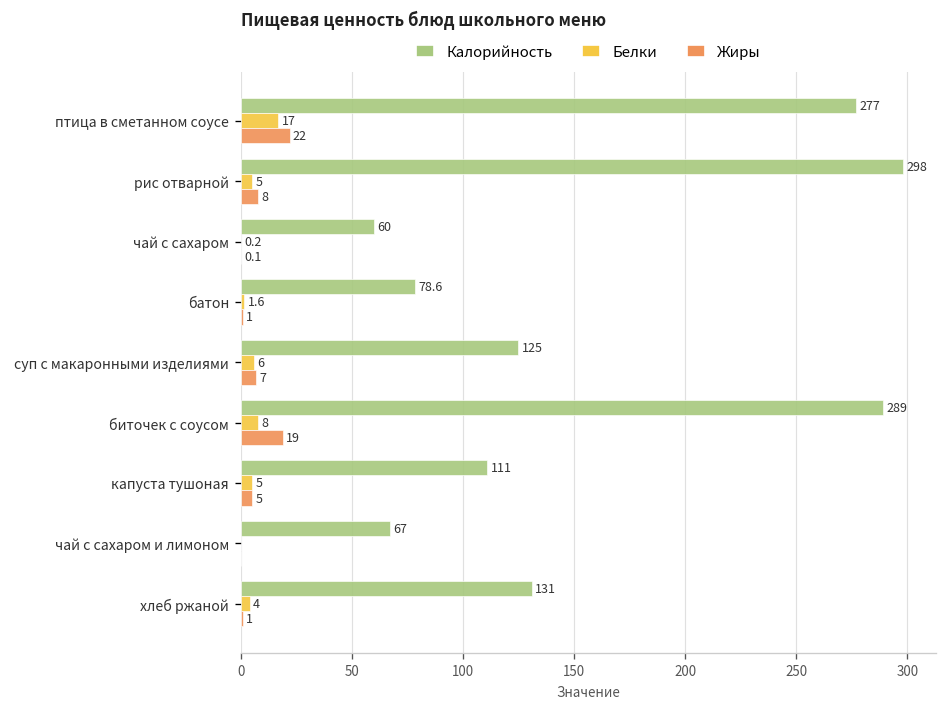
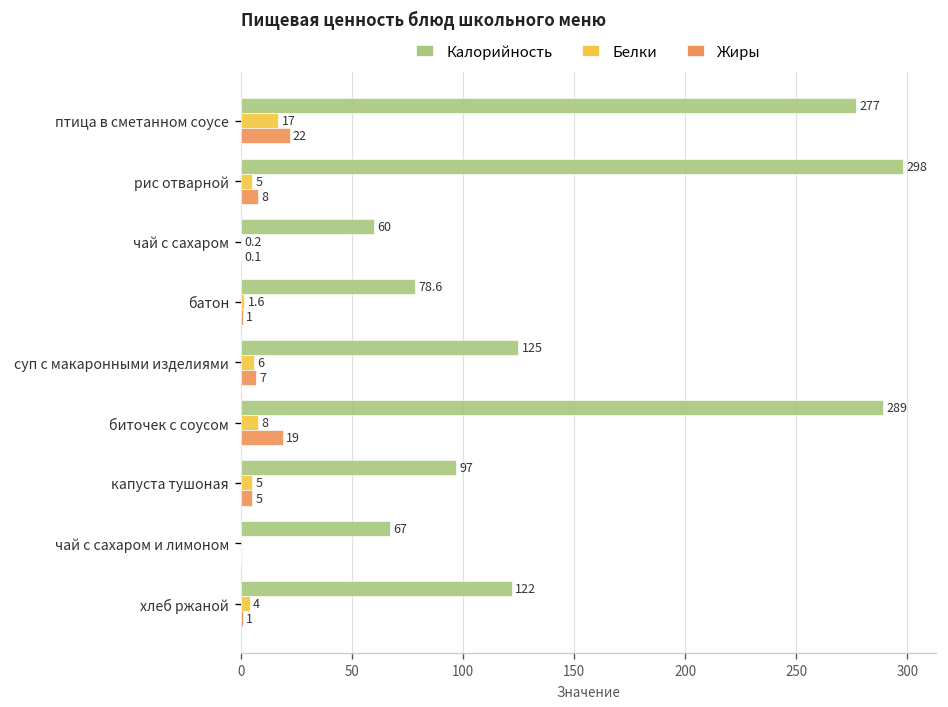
  {
    "Калорийность": {
      "птица в сметанном соусе": 277,
      "рис отварной": 298,
      "чай с сахаром": 60,
      "батон": 78.6,
      "суп с макаронными изделиями": 125,
      "биточек с соусом": 289,
-     "капуста тушоная": 111,
+     "капуста тушоная": 97,
      "чай с сахаром и лимоном": 67,
-     "хлеб ржаной": 131
+     "хлеб ржаной": 122
    }
  }
